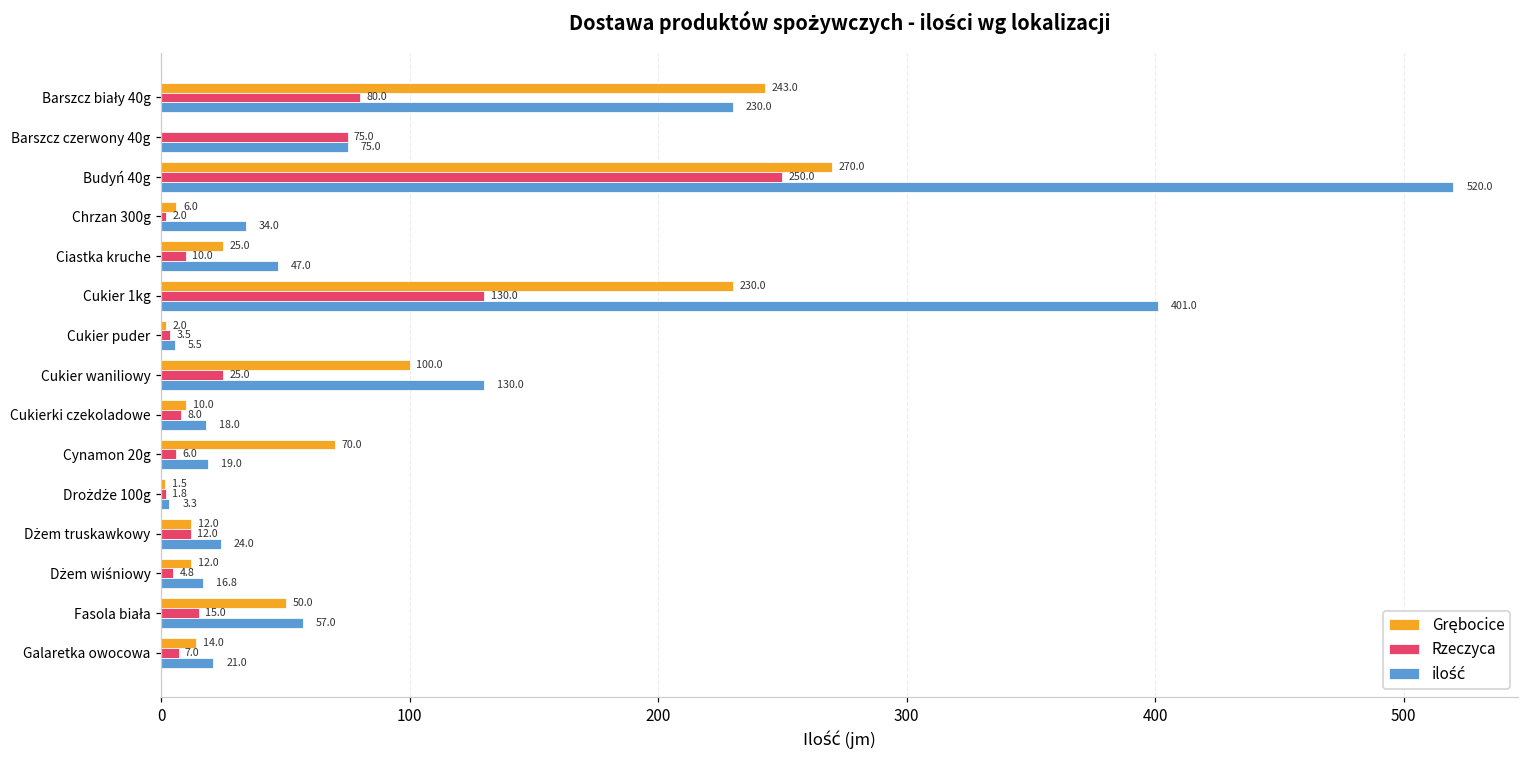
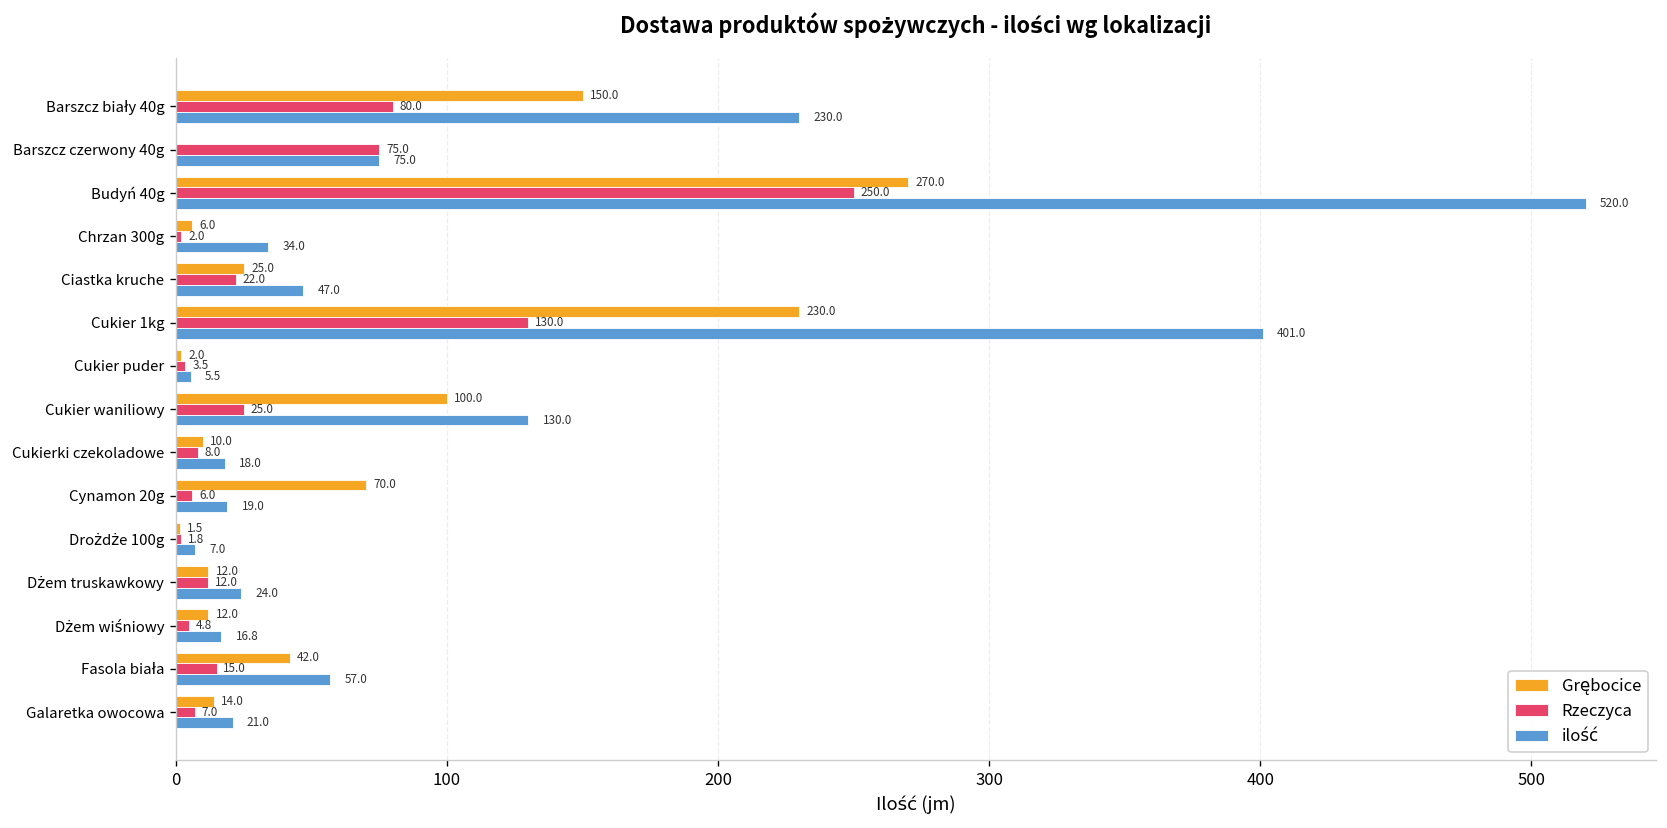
  {
    "Grębocice": {
-     "Barszcz biały 40g": 243.0,
+     "Barszcz biały 40g": 150.0,
      "Budyń 40g": 270.0,
      "Chrzan 300g": 6.0,
      "Ciastka kruche": 25.0,
      "Cukier 1kg": 230.0,
      "Cukier puder": 2.0,
      "Cukier waniliowy": 100.0,
      "Cukierki czekoladowe": 10.0,
      "Cynamon 20g": 70.0,
      "Drożdże 100g": 1.5,
      "Dżem truskawkowy": 12.0,
      "Dżem wiśniowy": 12.0,
-     "Fasola biała": 50.0,
+     "Fasola biała": 42.0,
      "Galaretka owocowa": 14.0
    },
    "Rzeczyca": {
      "Barszcz biały 40g": 80.0,
      "Barszcz czerwony 40g": 75.0,
      "Budyń 40g": 250.0,
      "Chrzan 300g": 2.0,
-     "Ciastka kruche": 10.0,
+     "Ciastka kruche": 22.0,
      "Cukier 1kg": 130.0,
      "Cukier puder": 3.5,
      "Cukier waniliowy": 25.0,
      "Cukierki czekoladowe": 8.0,
      "Cynamon 20g": 6.0,
      "Drożdże 100g": 1.8,
      "Dżem truskawkowy": 12.0,
      "Dżem wiśniowy": 4.8,
      "Fasola biała": 15.0,
      "Galaretka owocowa": 7.0
    },
    "ilość": {
      "Barszcz biały 40g": 230.0,
      "Barszcz czerwony 40g": 75.0,
      "Budyń 40g": 520.0,
      "Chrzan 300g": 34.0,
      "Ciastka kruche": 47.0,
      "Cukier 1kg": 401.0,
      "Cukier puder": 5.5,
      "Cukier waniliowy": 130.0,
      "Cukierki czekoladowe": 18.0,
      "Cynamon 20g": 19.0,
-     "Drożdże 100g": 3.3,
+     "Drożdże 100g": 7.0,
      "Dżem truskawkowy": 24.0,
      "Dżem wiśniowy": 16.8,
      "Fasola biała": 57.0,
      "Galaretka owocowa": 21.0
    }
  }
